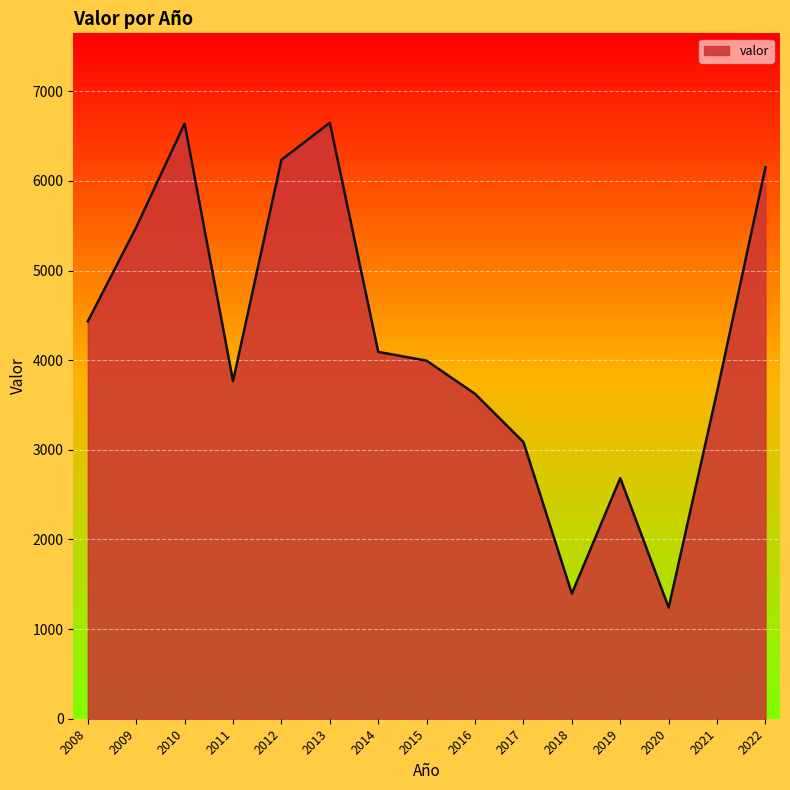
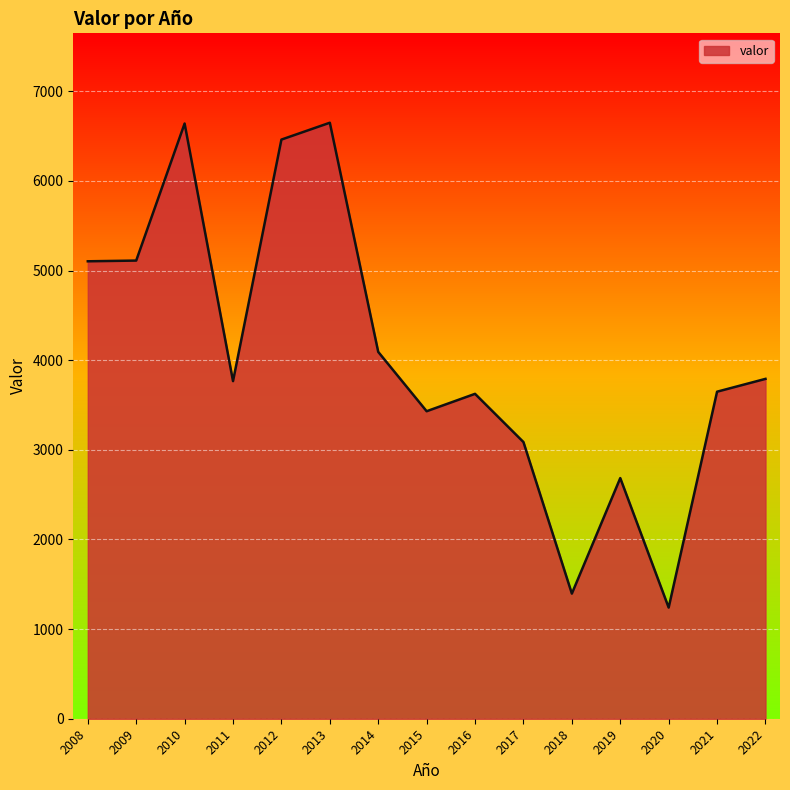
  {
-   "2008": 4400,
-   "2009": 5500,
+   "2008": 5100,
+   "2009": 5100,
    "2010": 6600,
    "2011": 3800,
-   "2012": 6200,
+   "2012": 6500,
    "2013": 6700,
    "2014": 4100,
-   "2015": 4000,
+   "2015": 3400,
    "2016": 3600,
    "2017": 3100,
    "2018": 1400,
    "2019": 2700,
    "2020": 1200,
    "2021": 3600,
-   "2022": 6200
+   "2022": 3800
  }
